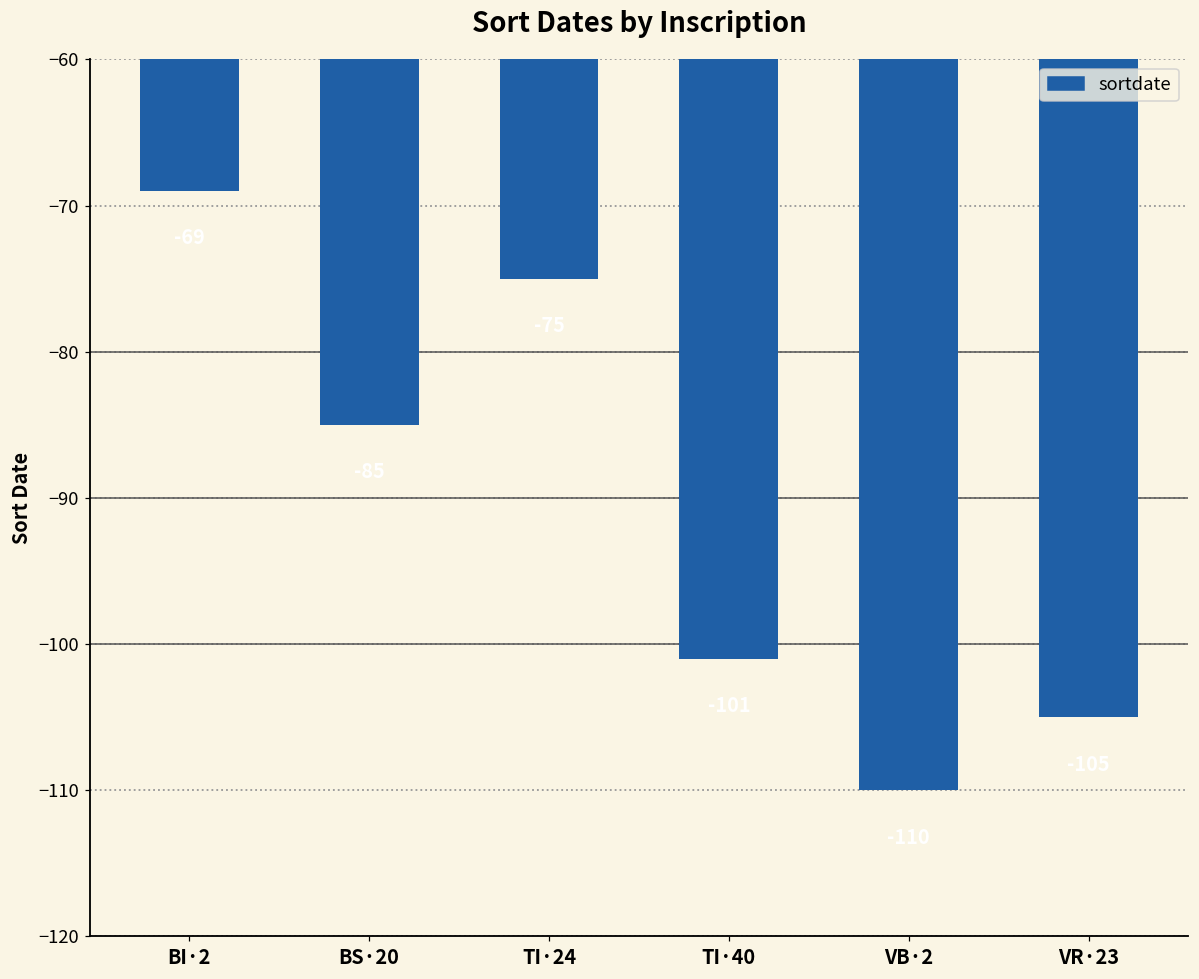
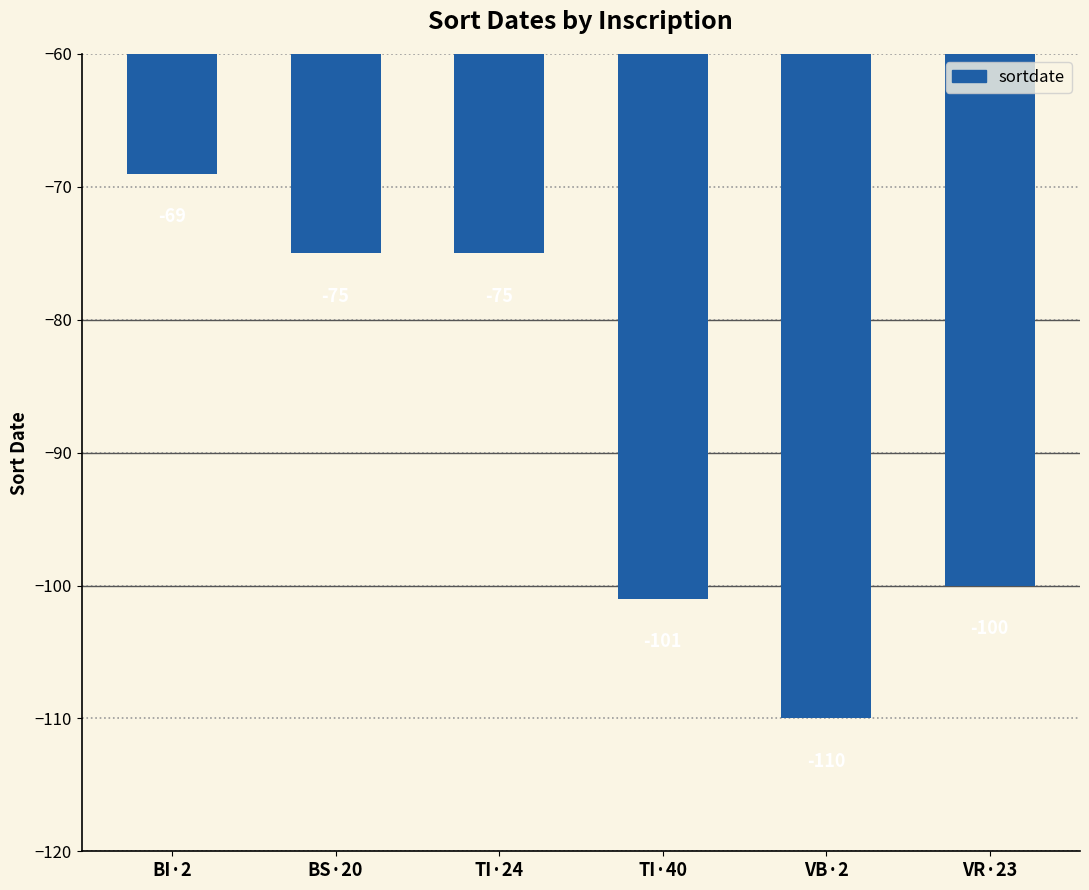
  {
    "BI·2": -69,
-   "BS·20": -85,
+   "BS·20": -75,
    "TI·24": -75,
    "TI·40": -101,
    "VB·2": -110,
-   "VR·23": -105
+   "VR·23": -100
  }
